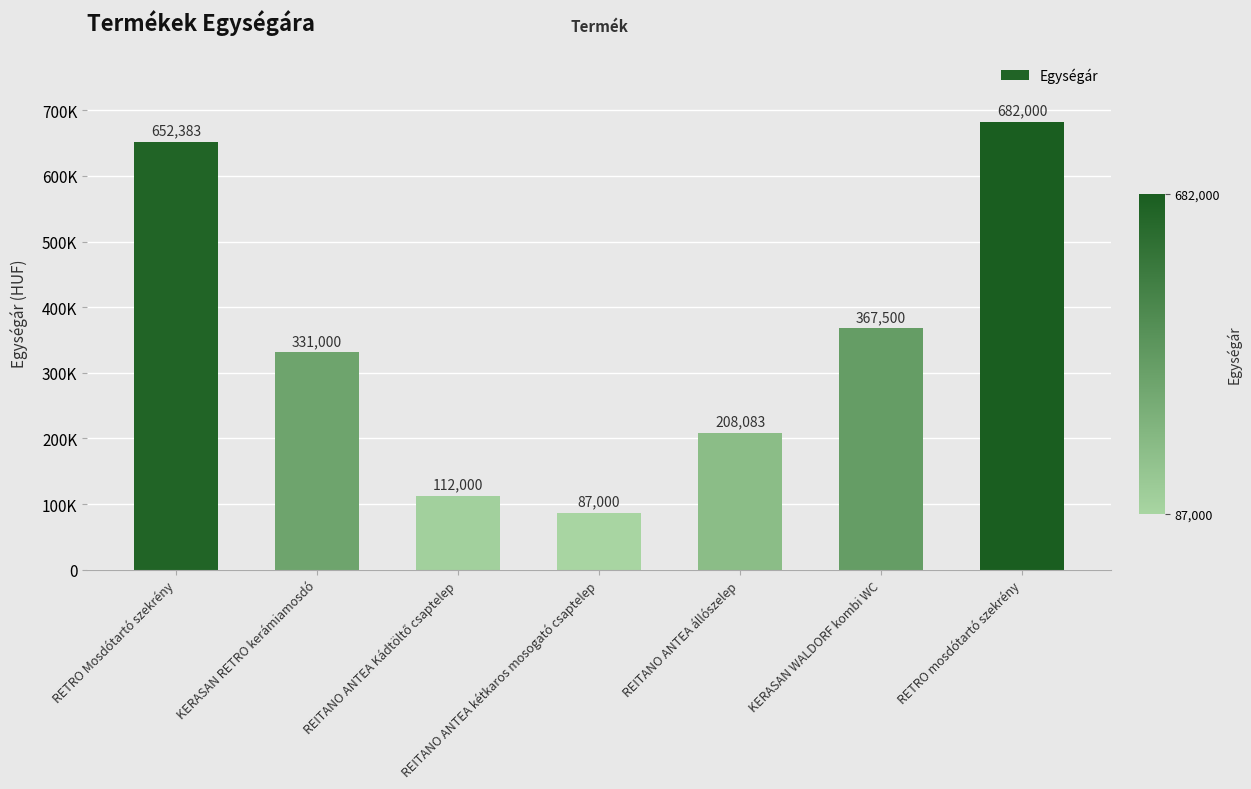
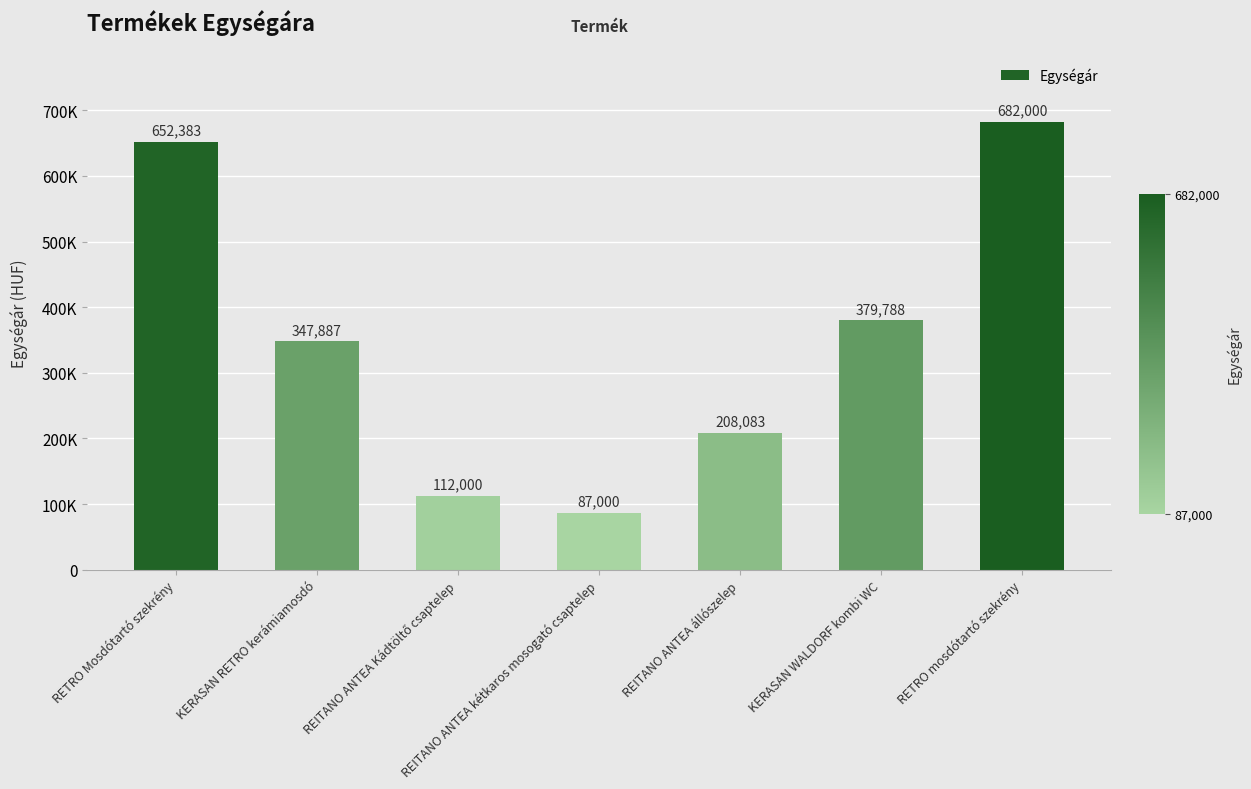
  {
    "RETRO Mosdótartó szekrény": "652,383",
-   "KERASAN RETRO kerámiamosdó": "331,000",
+   "KERASAN RETRO kerámiamosdó": "347,887",
    "REITANO ANTEA Kádtöltő csaptelep": "112,000",
    "REITANO ANTEA kétkaros mosogató csaptelep": "87,000",
    "REITANO ANTEA állószelep": "208,083",
-   "KERASAN WALDORF kombi WC": "367,500",
+   "KERASAN WALDORF kombi WC": "379,788",
    "RETRO mosdótartó szekrény": "682,000"
  }
